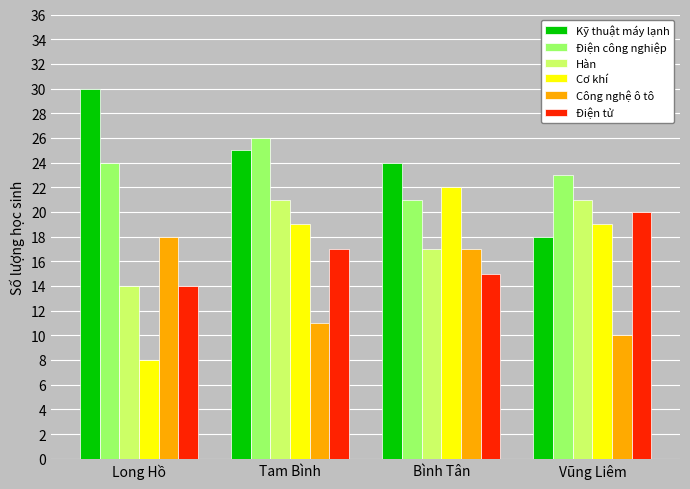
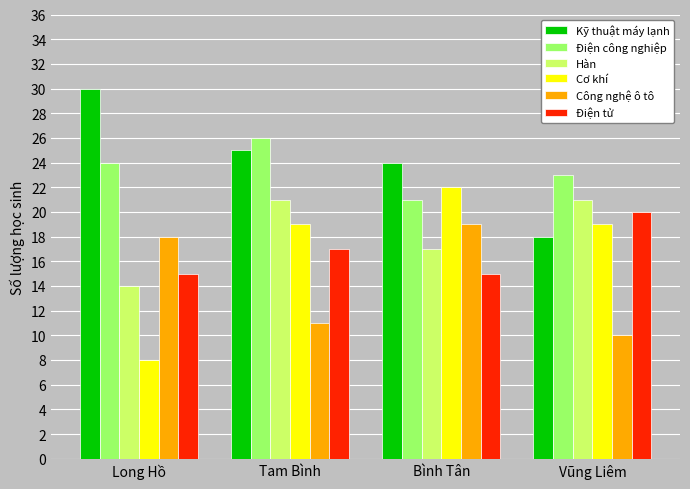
  {
    "Kỹ thuật máy lạnh": {
      "Long Hồ": 30,
      "Tam Bình": 25,
      "Bình Tân": 24,
      "Vũng Liêm": 18
    },
    "Cơ khí": {
      "Long Hồ": 8,
      "Tam Bình": 19,
      "Bình Tân": 22,
      "Vũng Liêm": 19
    },
    "Công nghệ ô tô": {
      "Long Hồ": 18,
      "Tam Bình": 11,
-     "Bình Tân": 17,
+     "Bình Tân": 19,
      "Vũng Liêm": 10
    },
    "Điện tử": {
-     "Long Hồ": 14,
+     "Long Hồ": 15,
      "Tam Bình": 17,
      "Bình Tân": 15,
      "Vũng Liêm": 20
    }
  }
